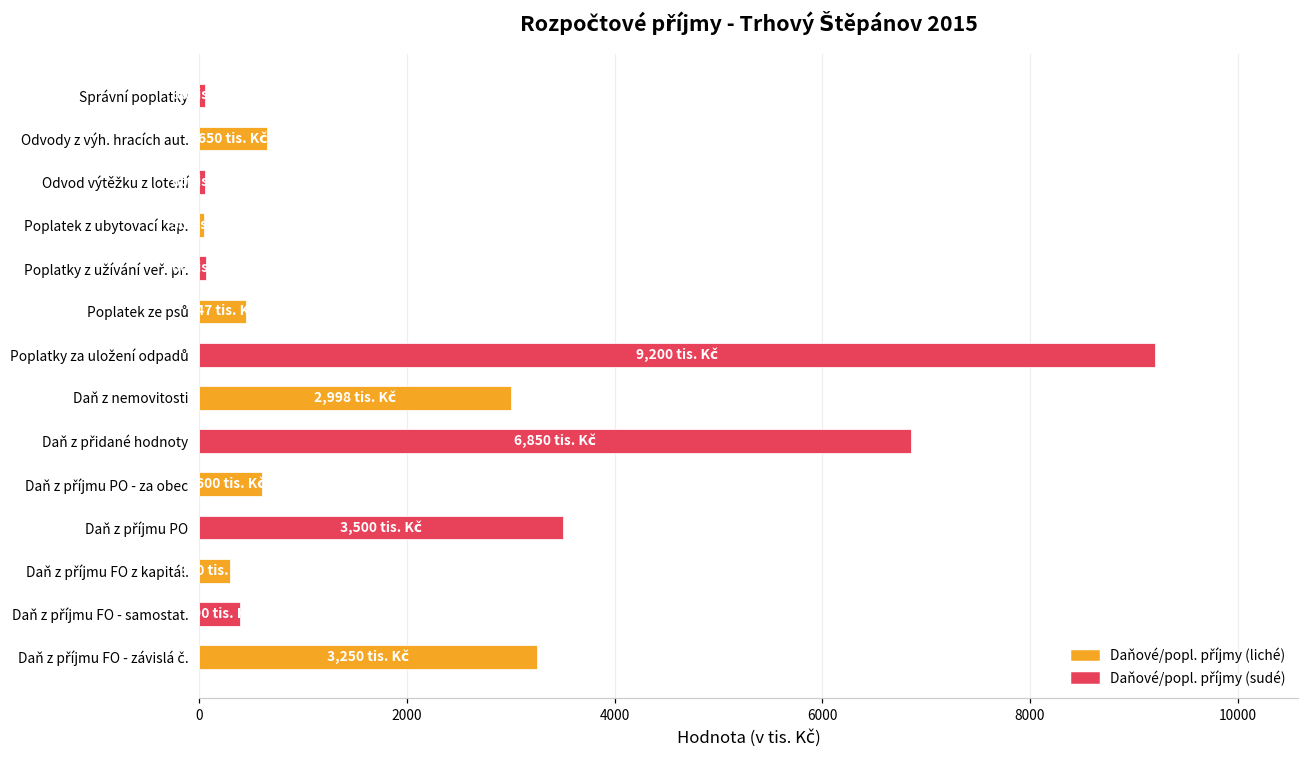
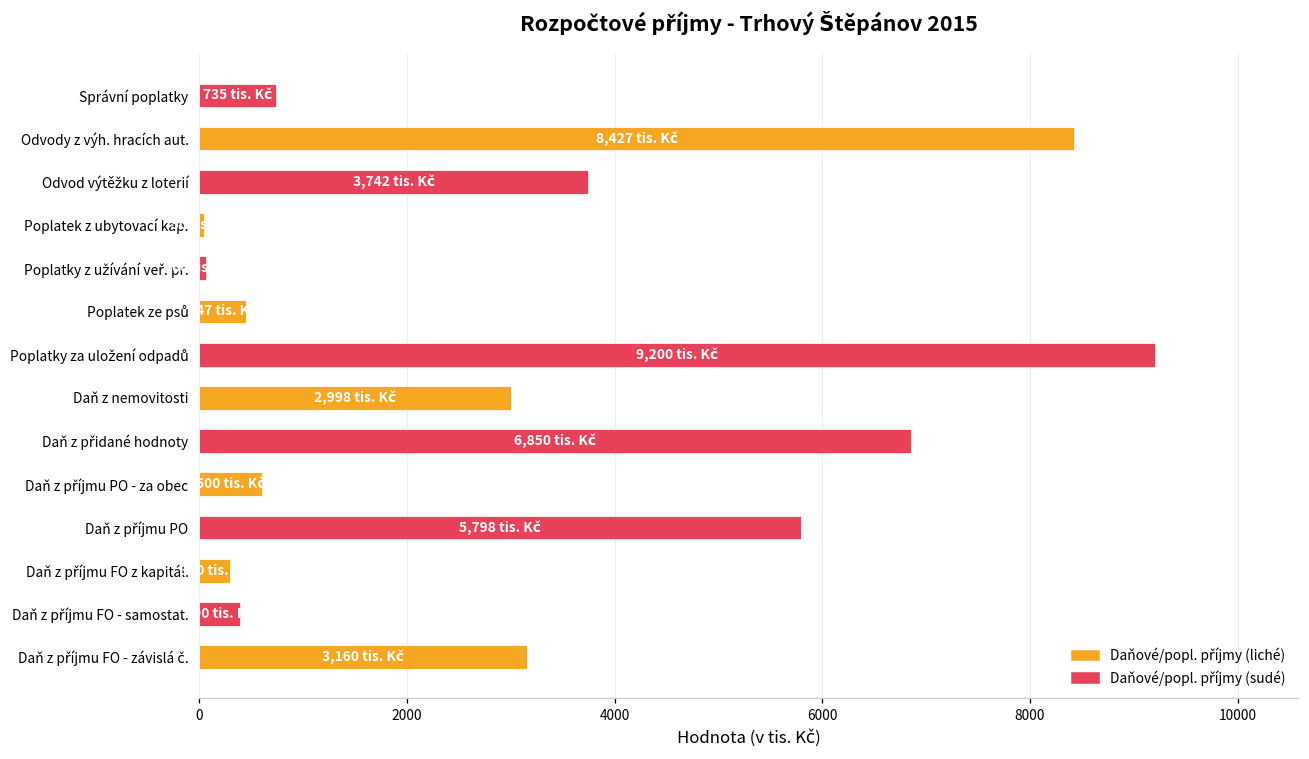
  {
-   "Správní poplatky": "100",
-   "Odvody z výh. hracích aut.": "650",
-   "Odvod výtěžku z loterií": "100",
+   "Správní poplatky": "700",
+   "Odvody z výh. hracích aut.": "8,427",
+   "Odvod výtěžku z loterií": "3700",
    "Poplatek ze psů": "447",
    "Poplatky za uložení odpadů": "9,200",
    "Daň z nemovitosti": "2,998",
    "Daň z přidané hodnoty": "6,850",
    "Daň z příjmu PO - za obec": "600",
-   "Daň z příjmu PO": "3,500",
+   "Daň z příjmu PO": "5,798",
    "Daň z příjmu FO - samostat.": "390",
-   "Daň z příjmu FO - závislá č.": "3,250"
+   "Daň z příjmu FO - závislá č.": "3,160"
  }
